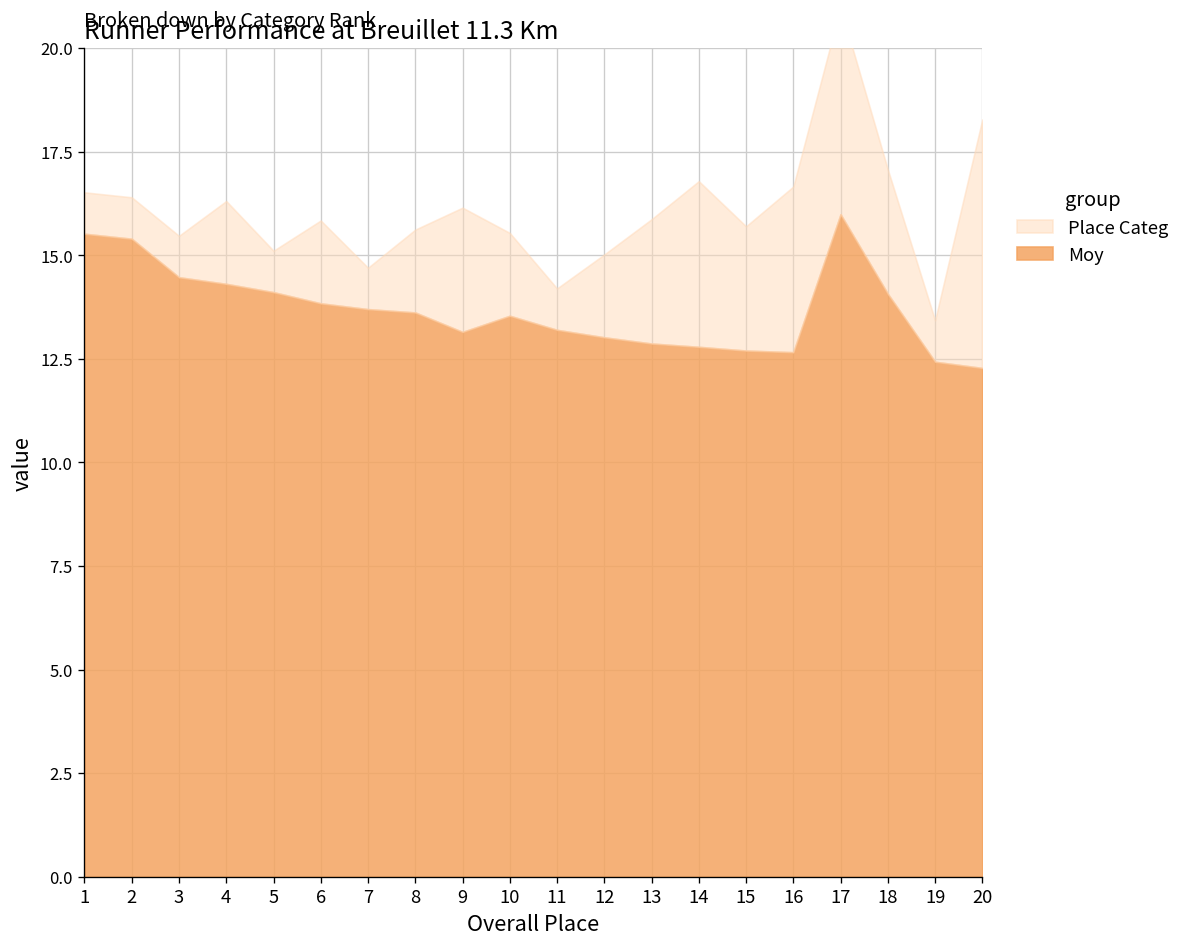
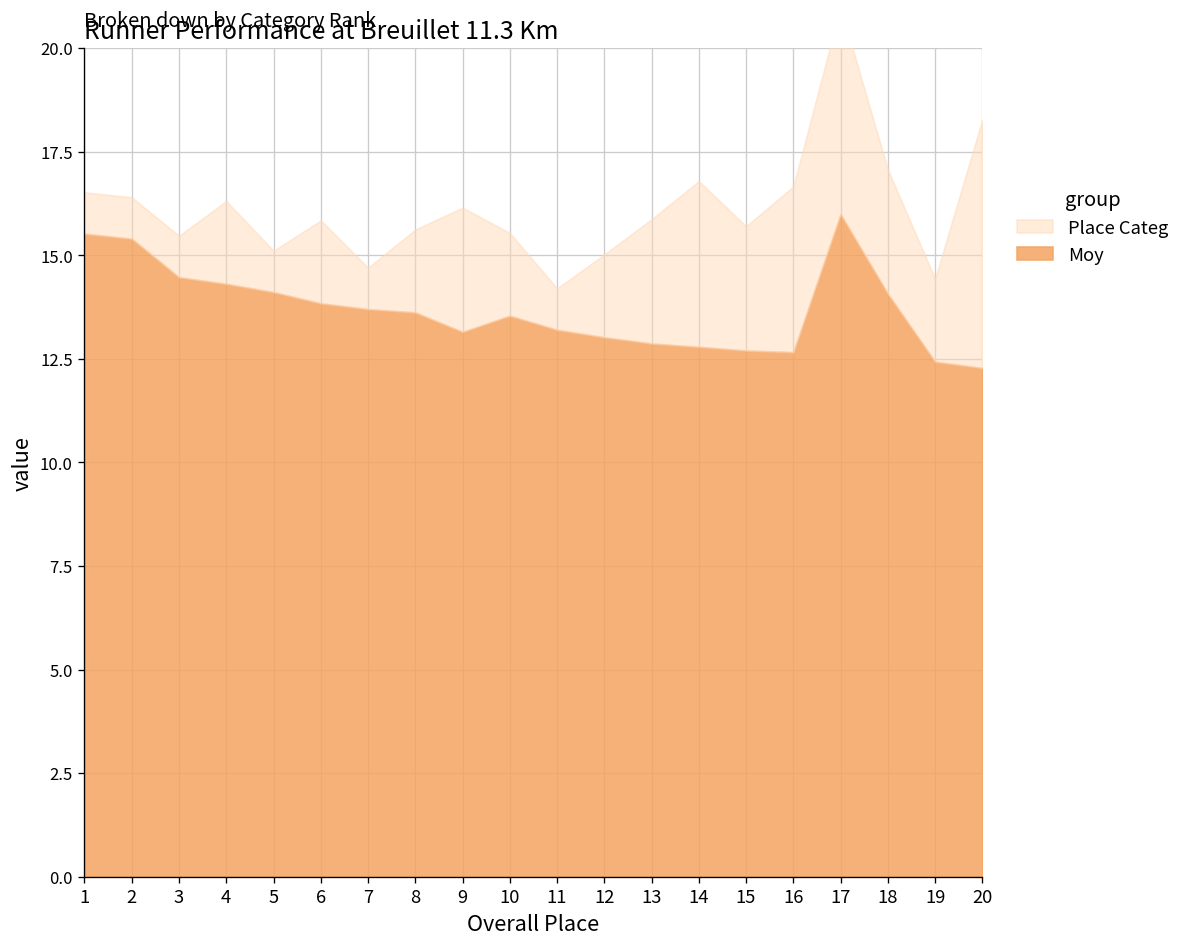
  {
    "Moy": {
      "1": 15.5,
      "2": 15.4,
      "3": 14.5,
      "4": 14.3,
      "5": 14.1,
      "6": 13.8,
      "7": 13.7,
      "8": 13.6,
      "9": 13.2,
      "10": 13.5,
      "11": 13.2,
      "12": 13,
      "13": 12.9,
      "14": 12.8,
      "15": 12.7,
      "16": 12.7,
      "17": 16,
      "18": 14,
      "19": 12.4,
      "20": 12.3
    },
    "Place Categ": {
      "1": 1,
      "2": 1,
      "3": 1,
      "4": 2,
      "5": 1,
      "6": 2,
      "7": 1,
      "8": 2,
      "9": 3,
      "10": 2,
      "11": 1,
      "12": 2,
      "13": 3,
      "14": 4,
      "15": 3,
      "16": 4,
      "18": 3,
-     "19": 1,
+     "19": 2,
      "20": 6
    }
  }
